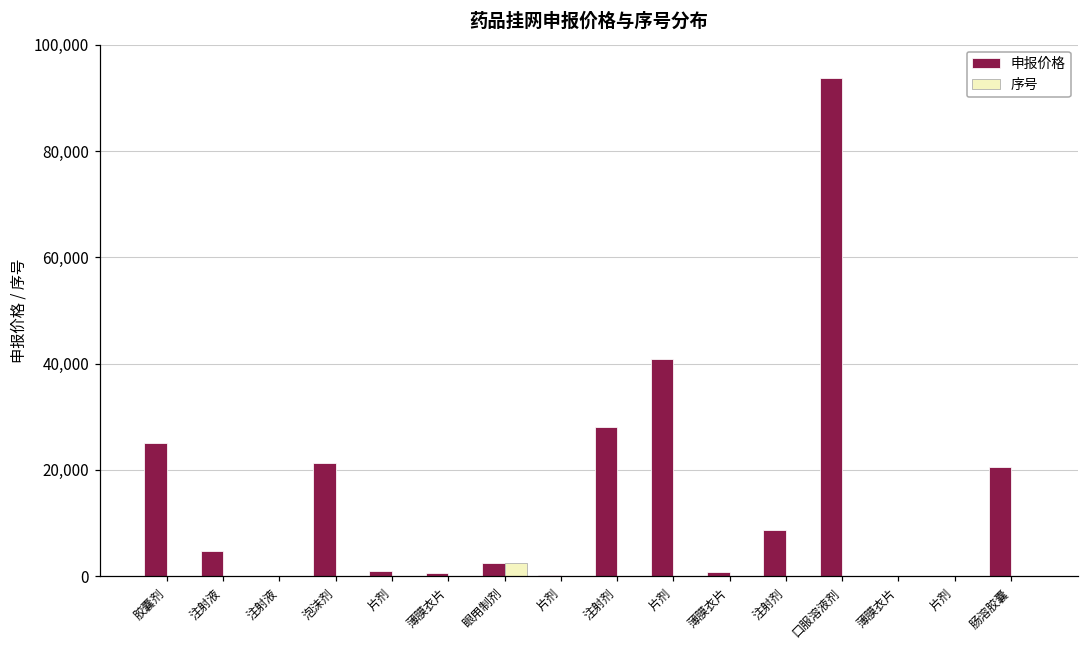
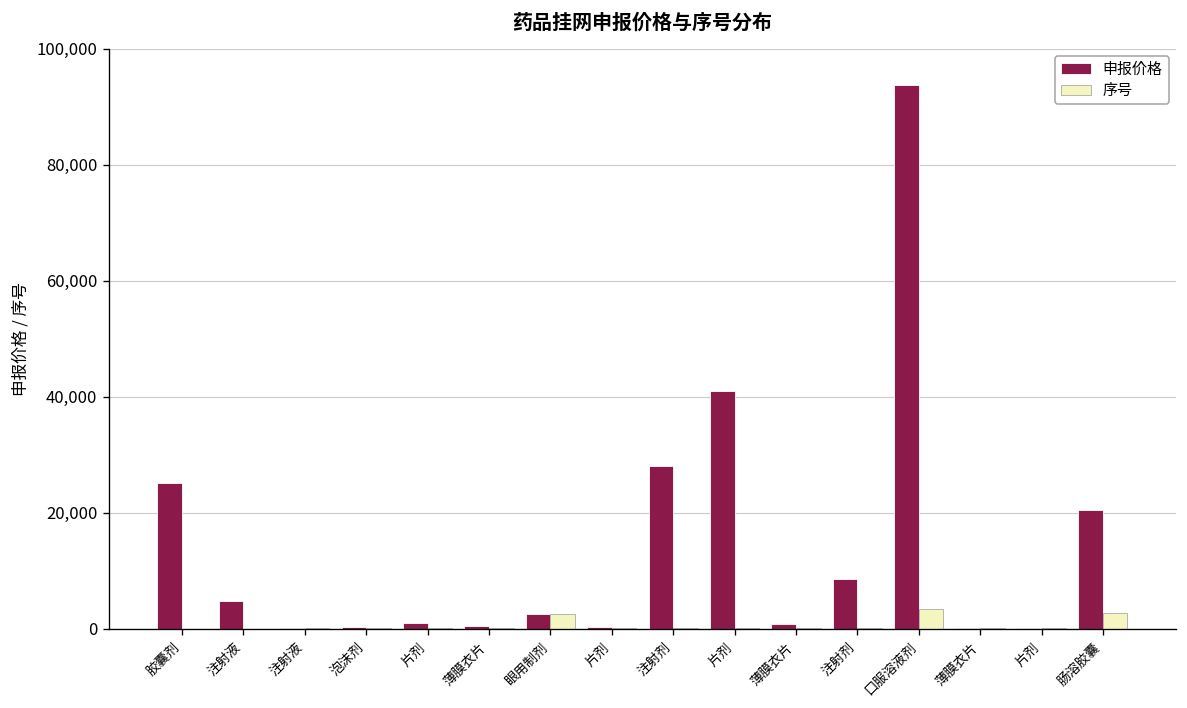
  {
    "申报价格": {
      "胶囊剂": "25,000",
-     "泡沫剂": "21,000",
+     "泡沫剂": "0",
      "眼用制剂": "2,000",
      "口服溶液剂": "94,000",
      "肠溶胶囊": "20,000"
    },
    "序号": {
      "眼用制剂": "3,000",
-     "口服溶液剂": "0",
-     "肠溶胶囊": "0"
+     "口服溶液剂": "3,000",
+     "肠溶胶囊": "3,000"
    }
  }
